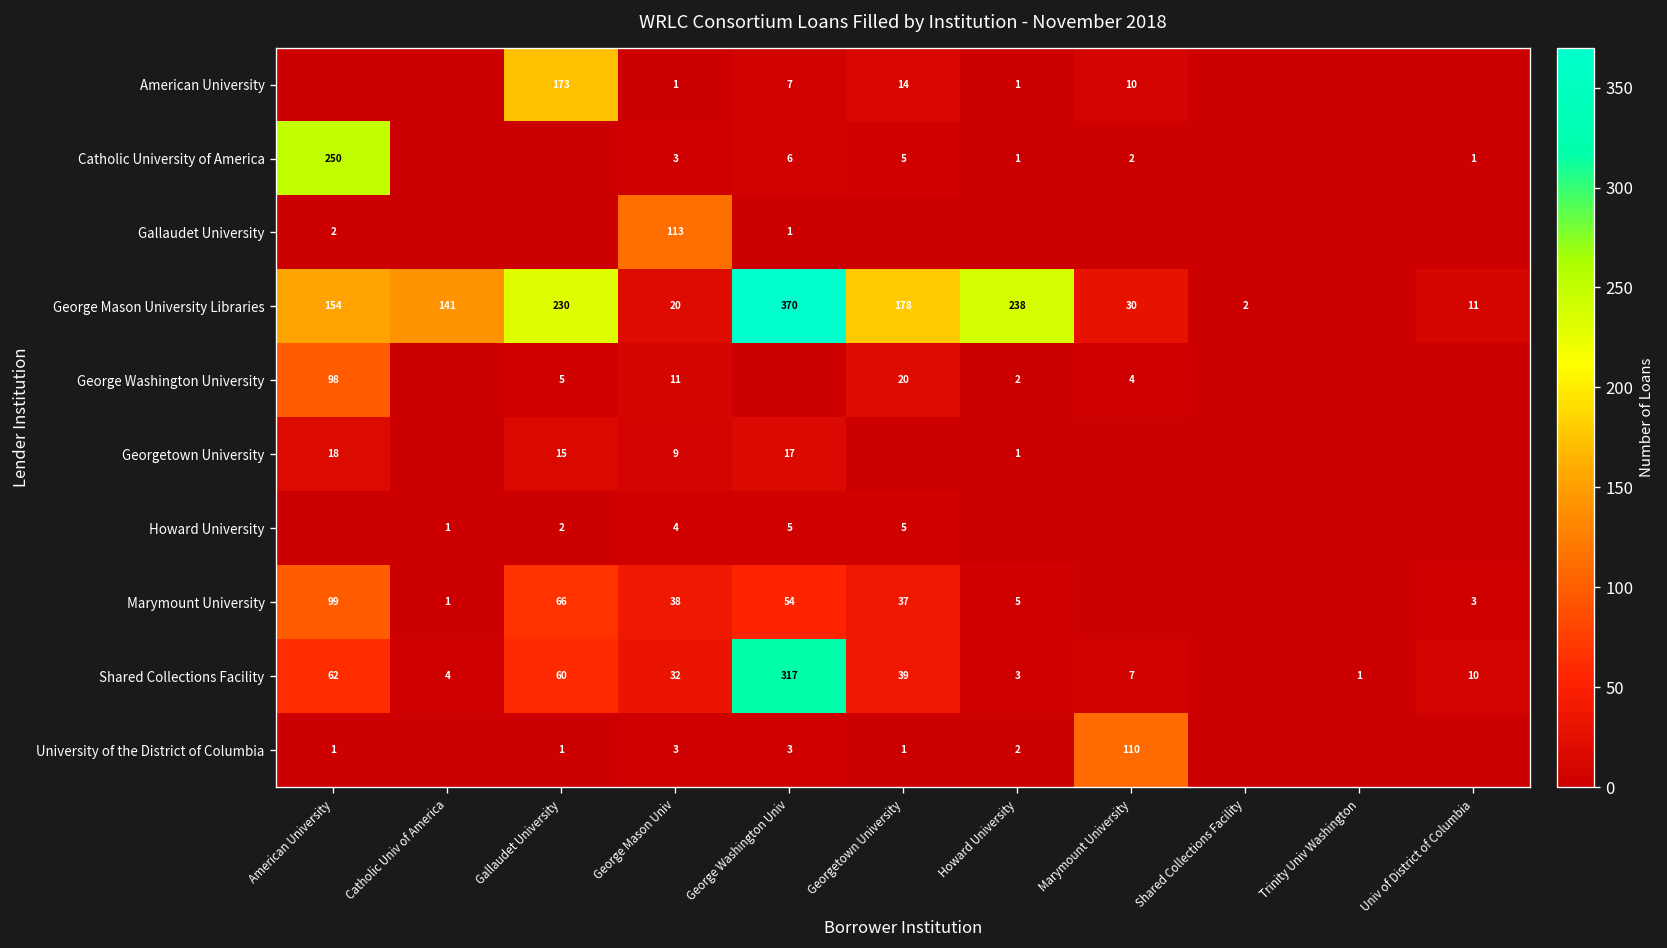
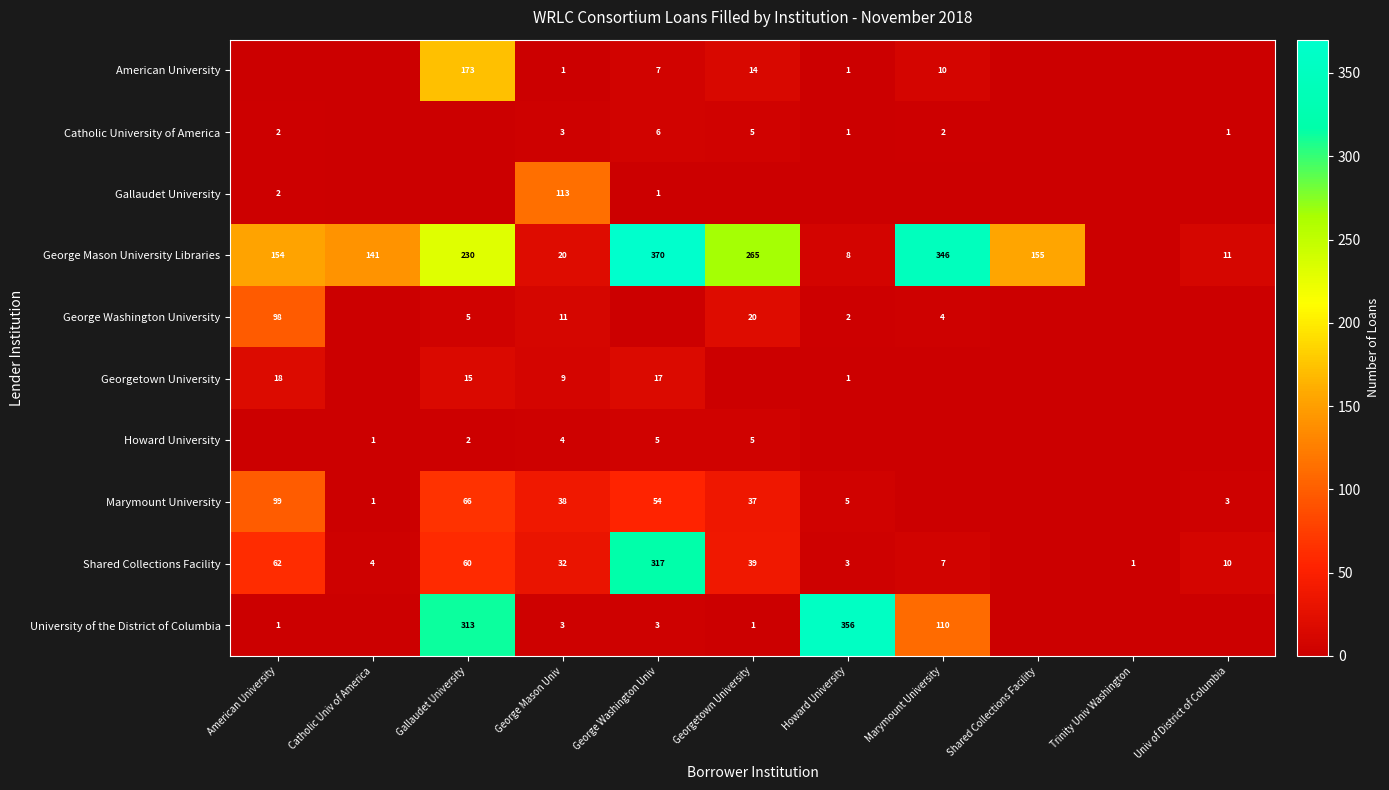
  {
    "American University": {
      "Gallaudet University": 173,
      "George Mason Univ": 1,
      "George Washington Univ": 7,
      "Georgetown University": 14,
      "Howard University": 1,
      "Marymount University": 10
    },
    "Catholic University of America": {
-     "American University": 250,
+     "American University": 2,
      "George Mason Univ": 3,
      "George Washington Univ": 6,
      "Georgetown University": 5,
      "Howard University": 1,
      "Marymount University": 2,
      "Univ of District of Columbia": 1
    },
    "Gallaudet University": {
      "American University": 2,
      "George Mason Univ": 113,
      "George Washington Univ": 1
    },
    "George Mason University Libraries": {
      "American University": 154,
      "Catholic Univ of America": 141,
      "Gallaudet University": 230,
      "George Mason Univ": 20,
      "George Washington Univ": 370,
-     "Georgetown University": 178,
-     "Howard University": 238,
-     "Marymount University": 30,
-     "Shared Collections Facility": 2,
+     "Georgetown University": 265,
+     "Howard University": 8,
+     "Marymount University": 346,
+     "Shared Collections Facility": 155,
      "Univ of District of Columbia": 11
    },
    "George Washington University": {
      "American University": 98,
      "Gallaudet University": 5,
      "George Mason Univ": 11,
      "Georgetown University": 20,
      "Howard University": 2,
      "Marymount University": 4
    },
    "Georgetown University": {
      "American University": 18,
      "Gallaudet University": 15,
      "George Mason Univ": 9,
      "George Washington Univ": 17,
      "Howard University": 1
    },
    "Howard University": {
      "Catholic Univ of America": 1,
      "Gallaudet University": 2,
      "George Mason Univ": 4,
      "George Washington Univ": 5,
      "Georgetown University": 5
    },
    "Marymount University": {
      "American University": 99,
      "Catholic Univ of America": 1,
      "Gallaudet University": 66,
      "George Mason Univ": 38,
      "George Washington Univ": 54,
      "Georgetown University": 37,
      "Howard University": 5,
      "Univ of District of Columbia": 3
    },
    "Shared Collections Facility": {
      "American University": 62,
      "Catholic Univ of America": 4,
      "Gallaudet University": 60,
      "George Mason Univ": 32,
      "George Washington Univ": 317,
      "Georgetown University": 39,
      "Howard University": 3,
      "Marymount University": 7,
      "Trinity Univ Washington": 1,
      "Univ of District of Columbia": 10
    },
    "University of the District of Columbia": {
      "American University": 1,
-     "Gallaudet University": 1,
+     "Gallaudet University": 313,
      "George Mason Univ": 3,
      "George Washington Univ": 3,
      "Georgetown University": 1,
-     "Howard University": 2,
+     "Howard University": 356,
      "Marymount University": 110
    }
  }
